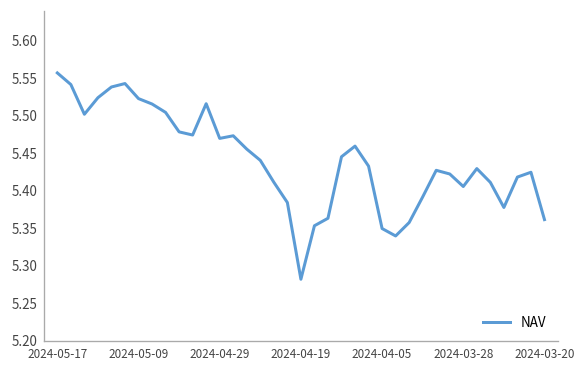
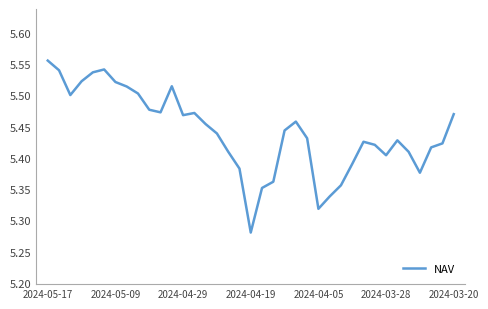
  {
    "2024-05-17": 5.56,
    "2024-05-09": 5.52,
    "2024-04-29": 5.47,
    "2024-04-19": 5.28,
-   "2024-04-05": 5.35,
+   "2024-04-05": 5.32,
    "2024-03-28": 5.40,
-   "2024-03-20": 5.36
+   "2024-03-20": 5.47
  }
